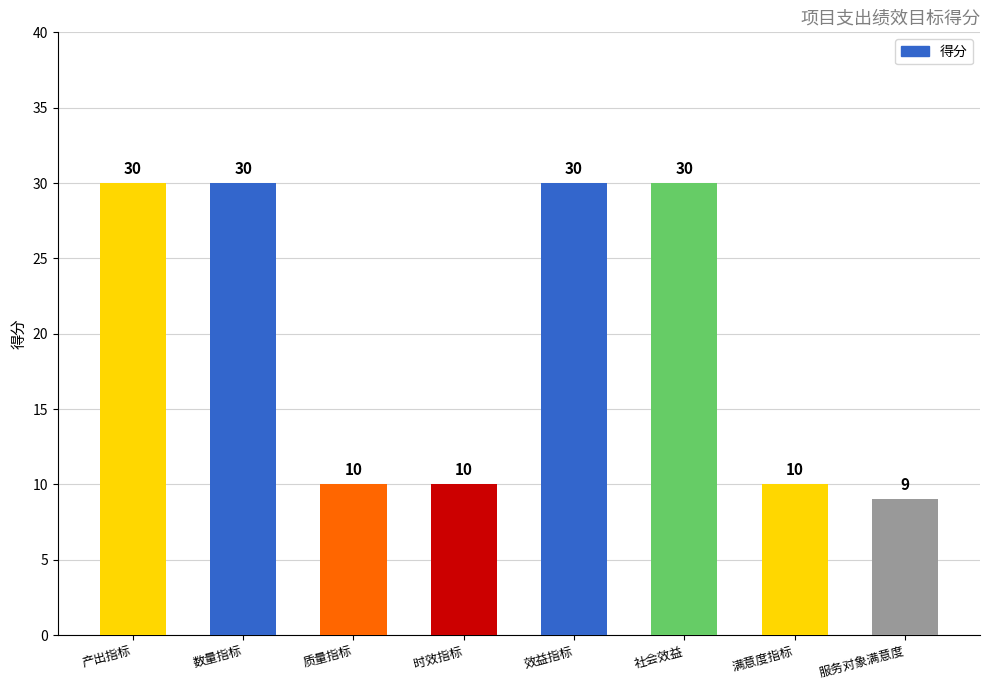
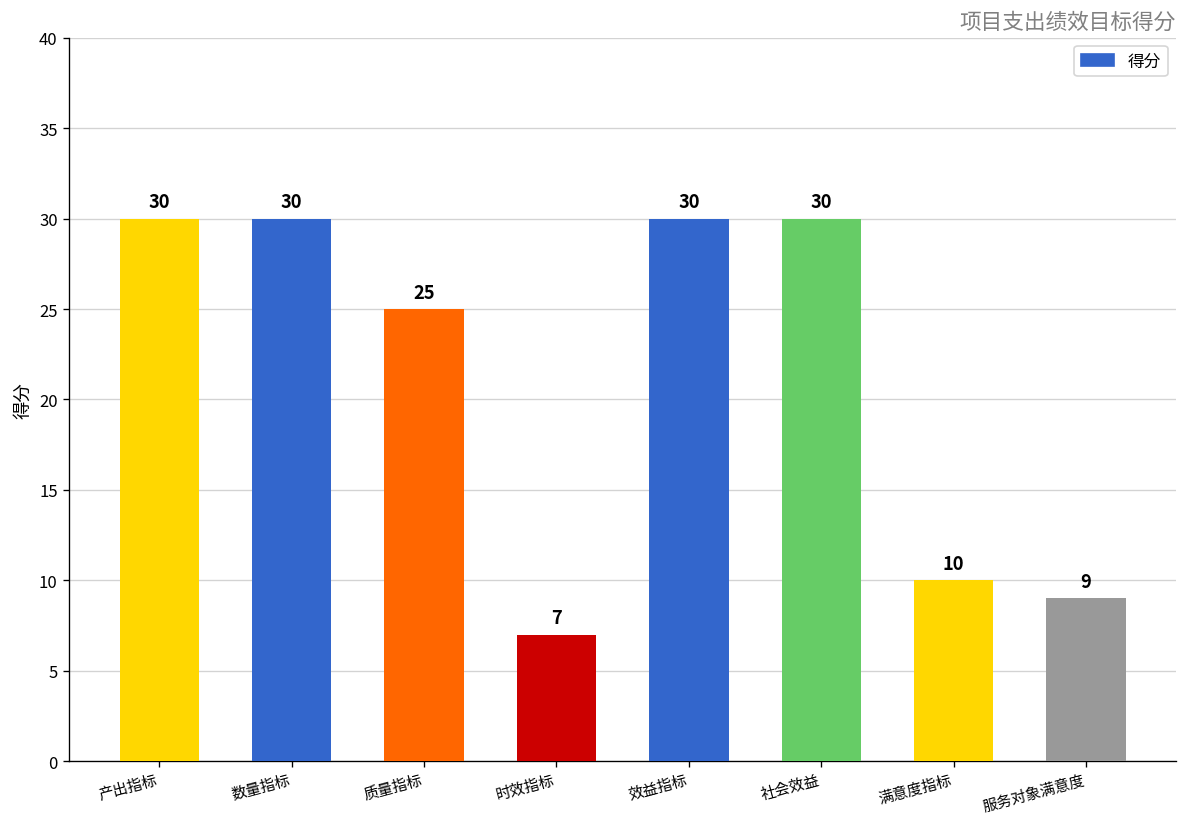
  {
    "产出指标": 30,
    "数量指标": 30,
-   "质量指标": 10,
-   "时效指标": 10,
+   "质量指标": 25,
+   "时效指标": 7,
    "效益指标": 30,
    "社会效益": 30,
    "满意度指标": 10,
    "服务对象满意度": 9
  }
